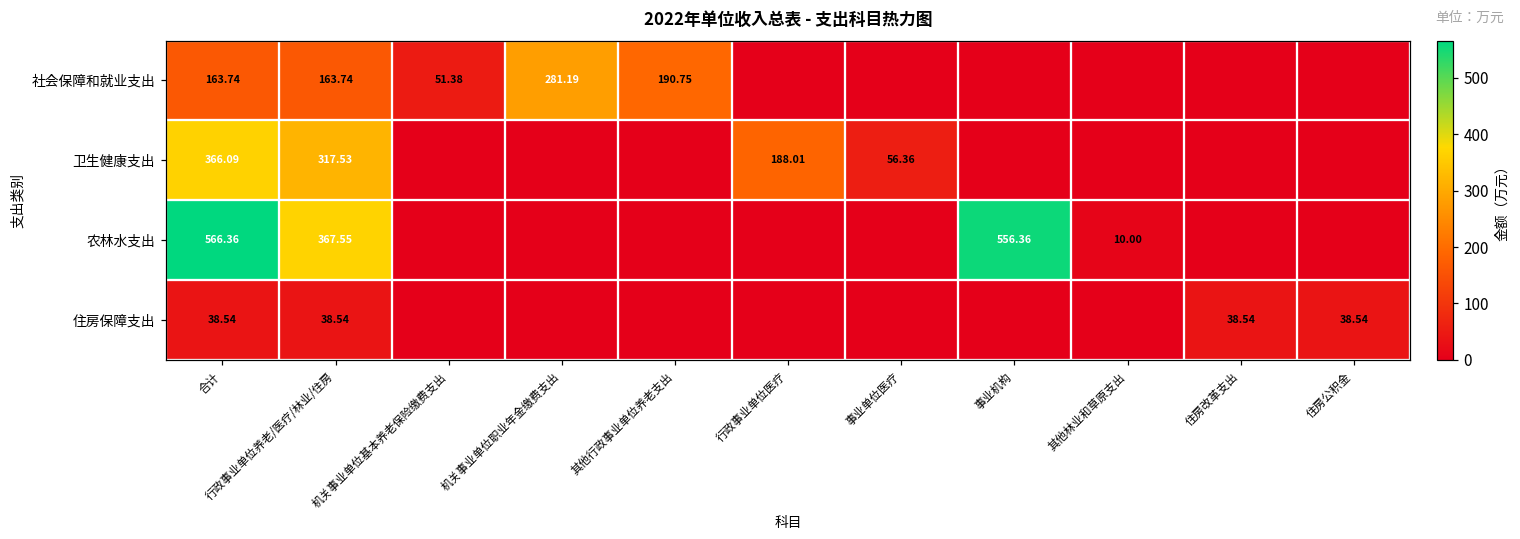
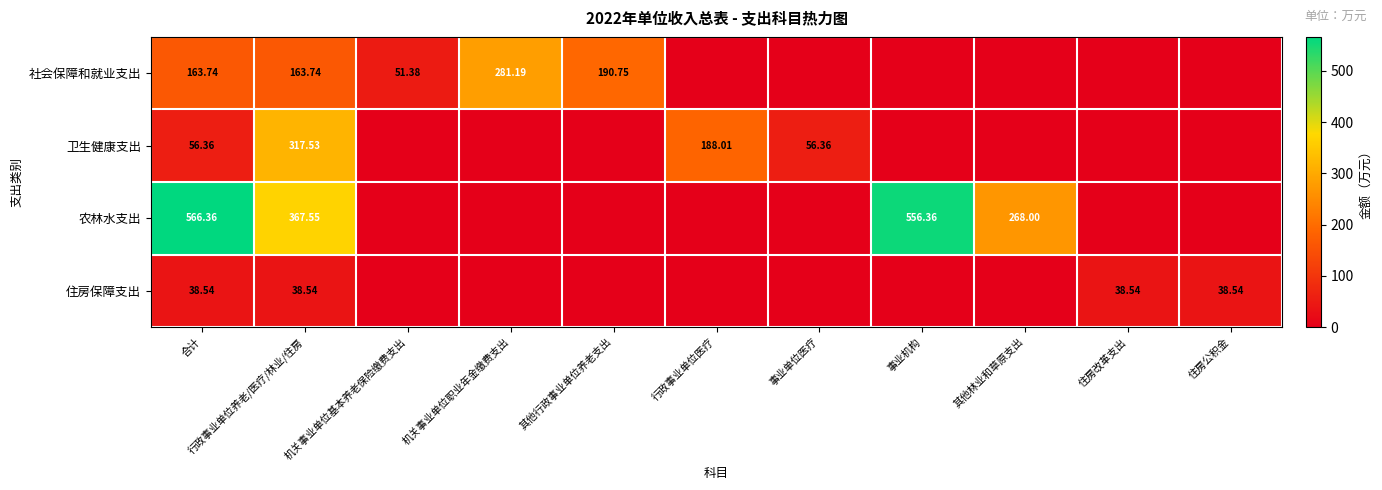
  {
    "社会保障和就业支出": {
      "合计": 163.74,
      "行政事业单位养老/医疗/林业/住房": 163.74,
      "机关事业单位基本养老保险缴费支出": 51.38,
      "机关事业单位职业年金缴费支出": 281.19,
      "其他行政事业单位养老支出": 190.75
    },
    "卫生健康支出": {
-     "合计": 366.09,
+     "合计": 56.36,
      "行政事业单位养老/医疗/林业/住房": 317.53,
      "行政事业单位医疗": 188.01,
      "事业单位医疗": 56.36
    },
    "农林水支出": {
      "合计": 566.36,
      "行政事业单位养老/医疗/林业/住房": 367.55,
      "事业机构": 556.36,
-     "其他林业和草原支出": 10.00
+     "其他林业和草原支出": 268.00
    },
    "住房保障支出": {
      "合计": 38.54,
      "行政事业单位养老/医疗/林业/住房": 38.54,
      "住房改革支出": 38.54,
      "住房公积金": 38.54
    }
  }
